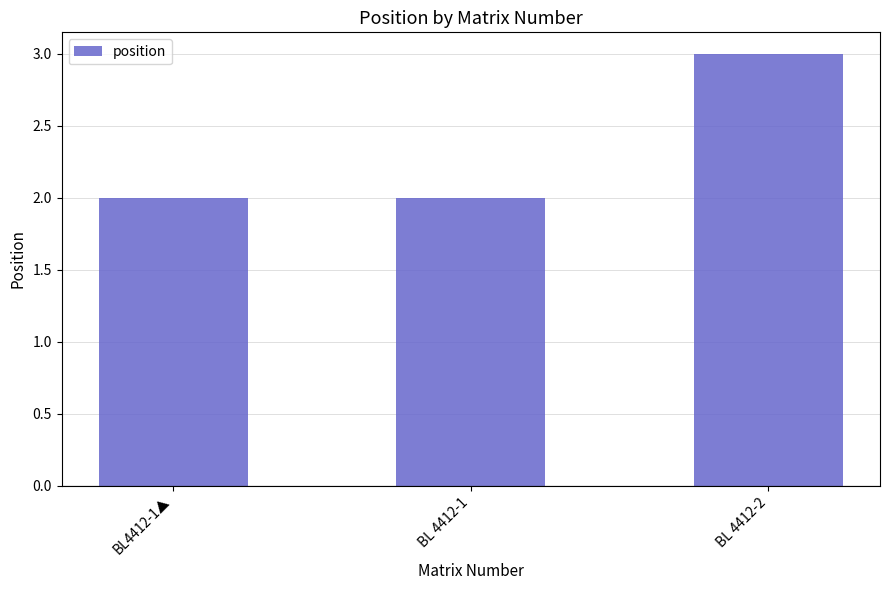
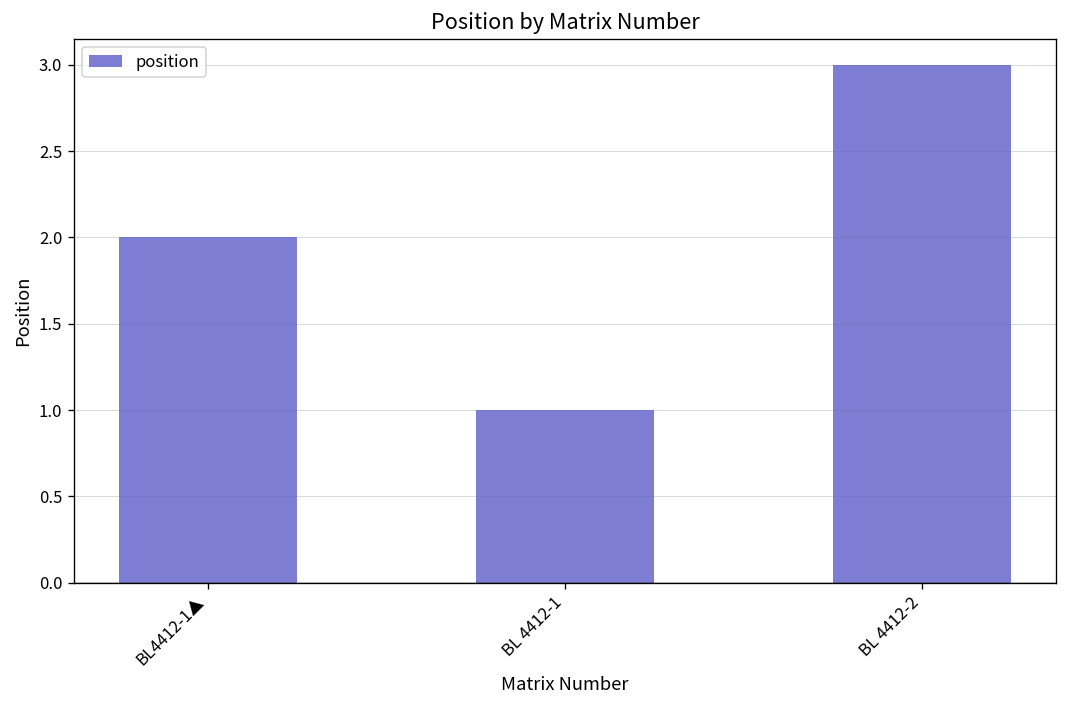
  {
    "BL4412-1▲": 2,
-   "BL 4412-1": 2,
+   "BL 4412-1": 1,
    "BL 4412-2": 3
  }
